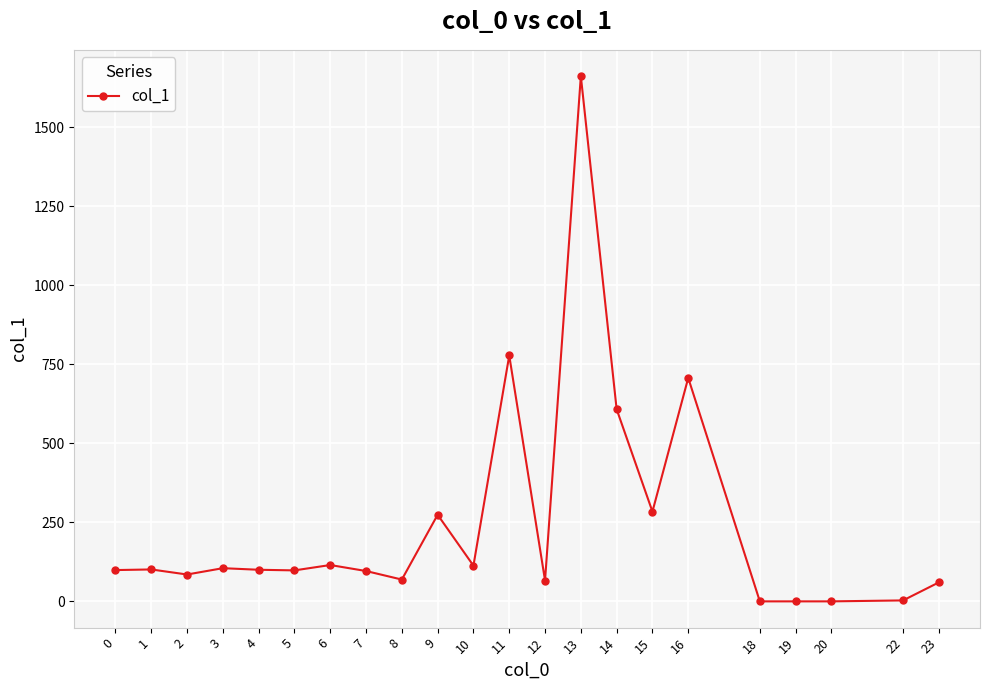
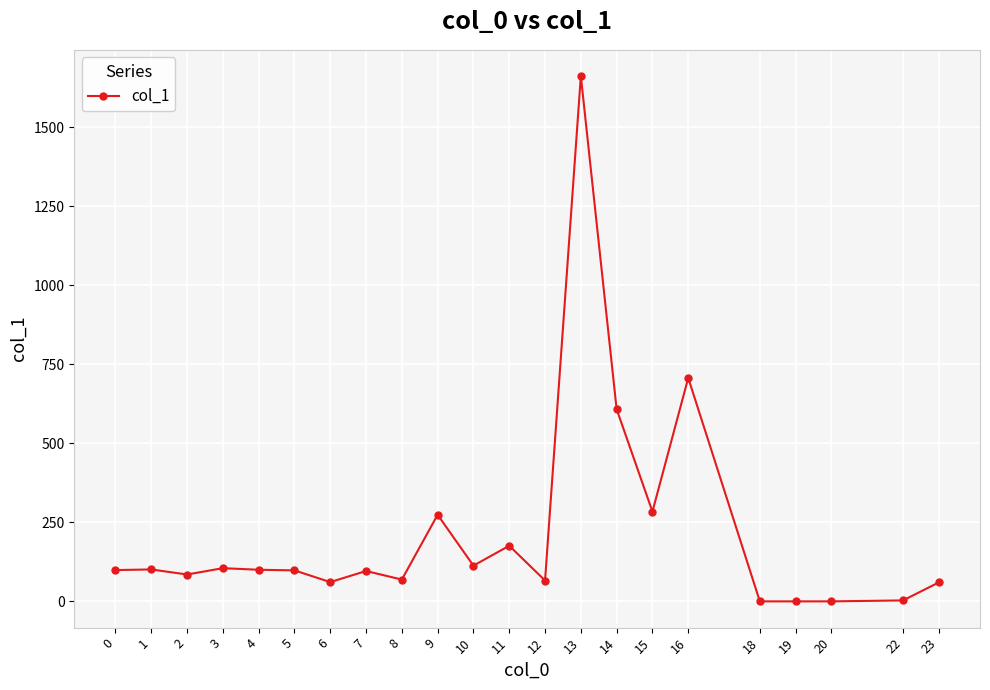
  {
    "0": 100,
    "1": 100,
    "2": 90,
    "3": 110,
    "4": 100,
    "5": 100,
-   "6": 120,
+   "6": 60,
    "7": 100,
    "8": 70,
    "9": 270,
    "10": 110,
-   "11": 780,
+   "11": 180,
    "12": 70,
    "13": 1660,
    "14": 610,
    "15": 280,
    "16": 710,
    "18": 0,
    "19": 0,
    "20": 0,
    "22": 0,
    "23": 60
  }
